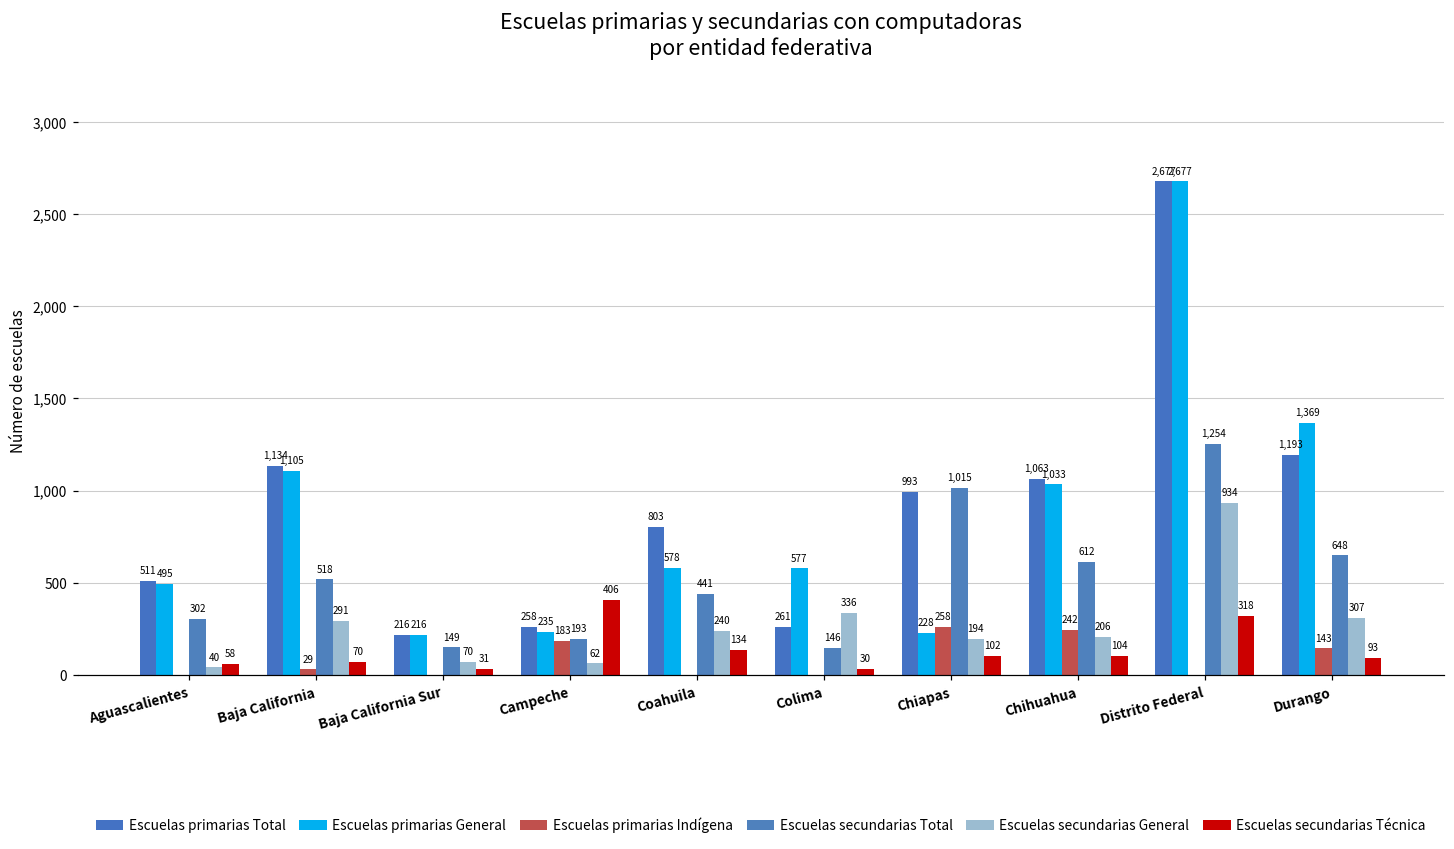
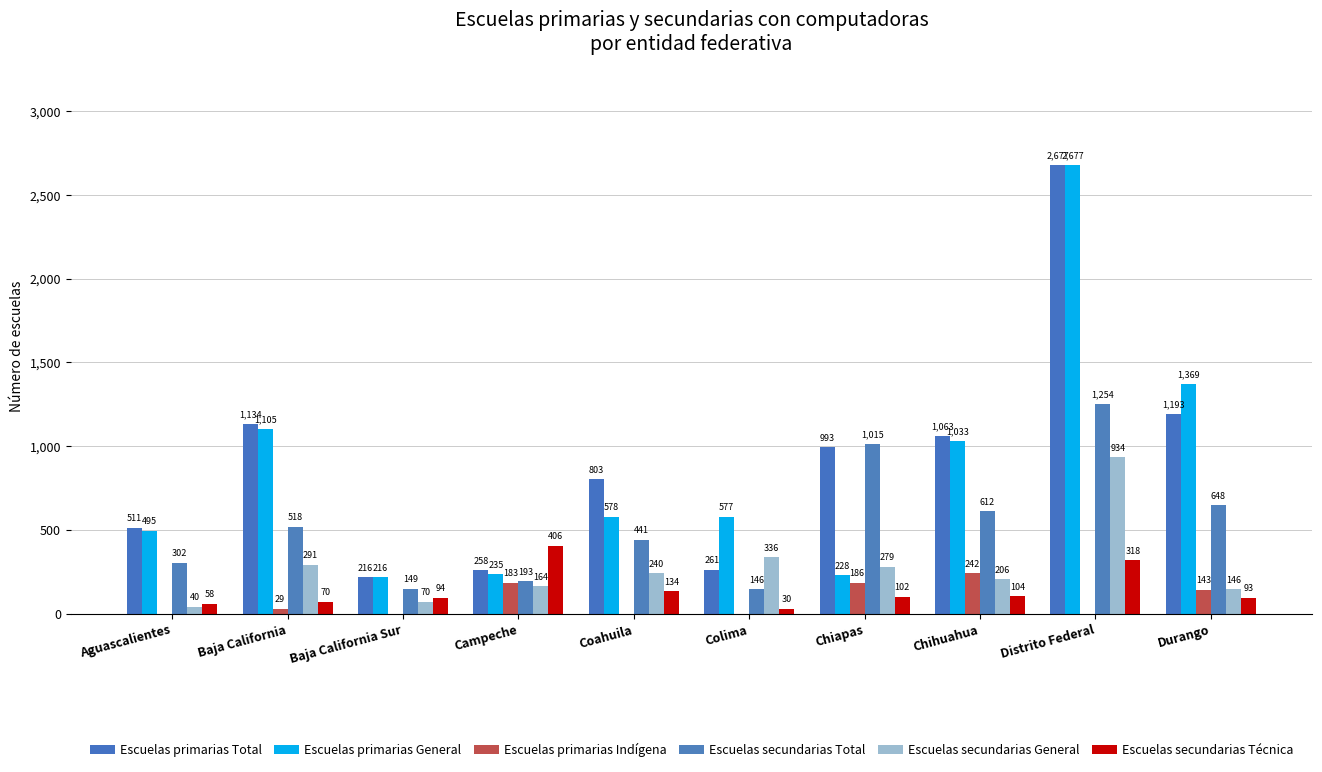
  {
    "Escuelas primarias General": {
      "Aguascalientes": "495",
      "Baja California Sur": "216",
      "Campeche": "235",
      "Coahuila": "578",
      "Colima": "577",
      "Chiapas": "228",
      "Durango": "1,369"
    },
    "Escuelas primarias Indígena": {
      "Baja California": "29",
      "Campeche": "183",
-     "Chiapas": "258",
+     "Chiapas": "186",
      "Chihuahua": "242",
      "Durango": "143"
    },
    "Escuelas secundarias General": {
      "Aguascalientes": "40",
      "Baja California": "291",
      "Baja California Sur": "70",
-     "Campeche": "62",
+     "Campeche": "164",
      "Coahuila": "240",
      "Colima": "336",
-     "Chiapas": "194",
+     "Chiapas": "279",
      "Chihuahua": "206",
      "Distrito Federal": "934",
-     "Durango": "307"
+     "Durango": "146"
    },
    "Escuelas secundarias Técnica": {
      "Aguascalientes": "58",
      "Baja California": "70",
-     "Baja California Sur": "31",
+     "Baja California Sur": "94",
      "Campeche": "406",
      "Coahuila": "134",
      "Colima": "30",
      "Chiapas": "102",
      "Chihuahua": "104",
      "Distrito Federal": "318",
      "Durango": "93"
    }
  }
